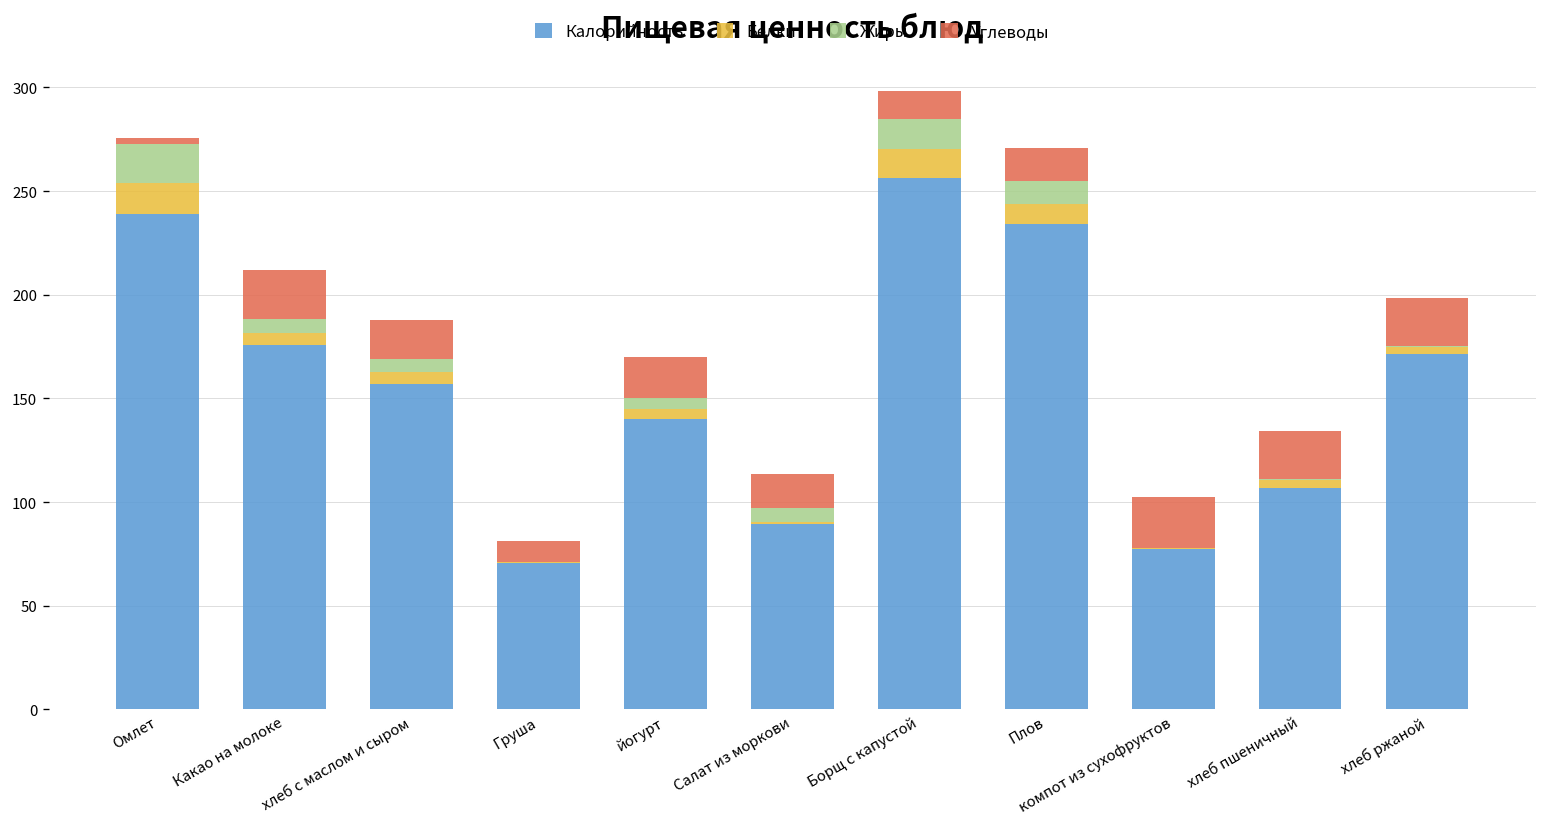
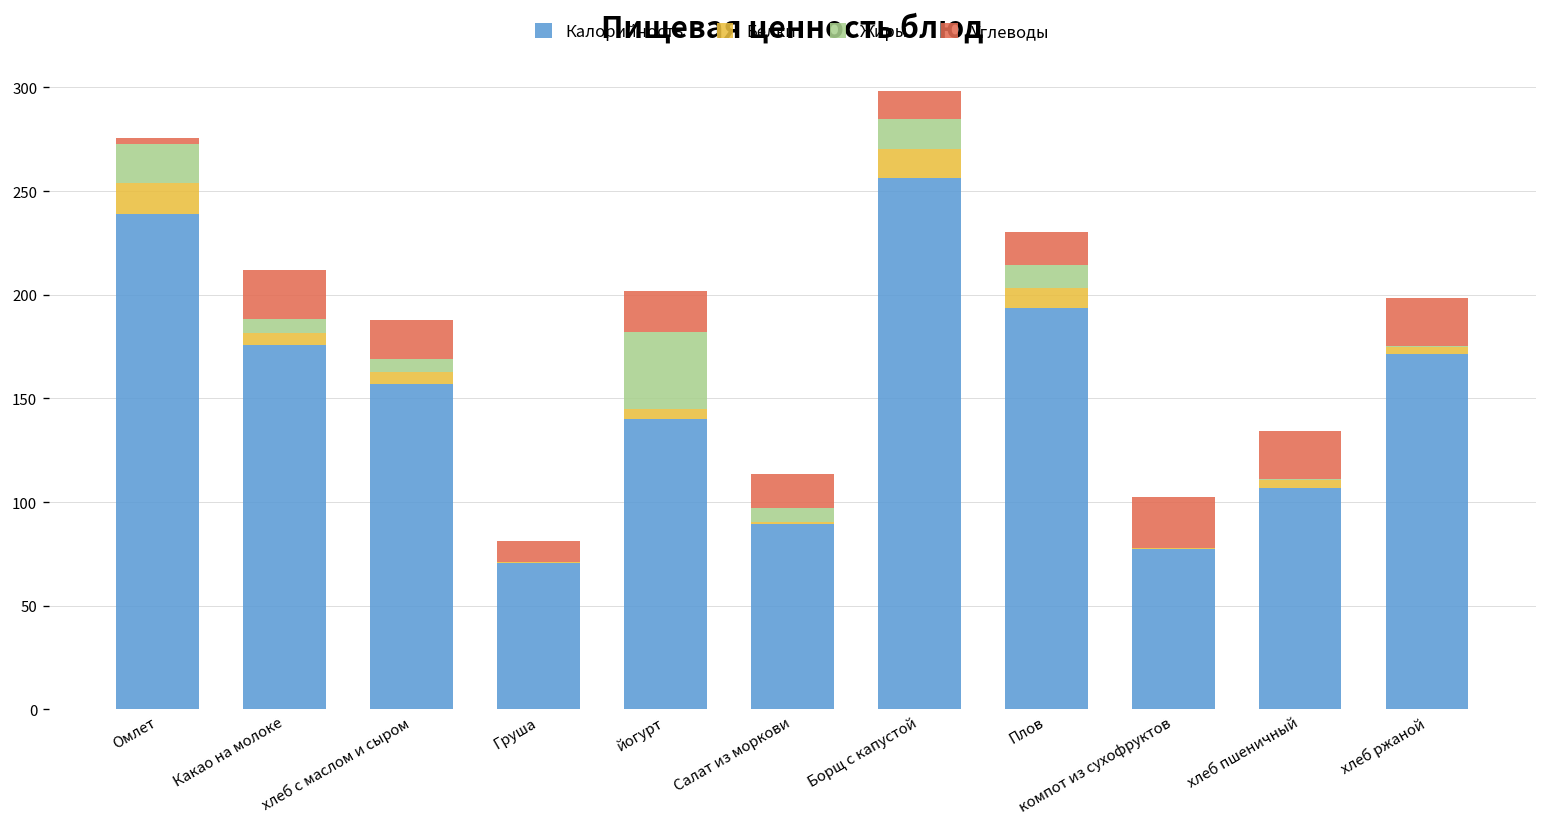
  {
    "Калорийность": {
      "Омлет": 239,
      "Какао на молоке": 176,
      "хлеб с маслом и сыром": 157,
      "Груша": 71,
      "йогурт": 140,
      "Салат из моркови": 89,
      "Борщ с капустой": 256,
-     "Плов": 234,
+     "Плов": 194,
      "компот из сухофруктов": 77,
      "хлеб пшеничный": 107,
      "хлеб ржаной": 171
    },
    "Белки": {
      "Омлет": 15,
      "Какао на молоке": 5,
      "хлеб с маслом и сыром": 6,
      "йогурт": 5,
      "Борщ с капустой": 14,
      "Плов": 10,
      "хлеб пшеничный": 4,
      "хлеб ржаной": 3
    },
    "Жиры": {
      "Омлет": 19,
      "Какао на молоке": 7,
      "хлеб с маслом и сыром": 6,
-     "йогурт": 5,
+     "йогурт": 37,
      "Салат из моркови": 7,
      "Борщ с капустой": 15,
      "Плов": 11,
      "компот из сухофруктов": 0
    },
    "Углеводы": {
      "Омлет": 3,
      "Какао на молоке": 24,
      "хлеб с маслом и сыром": 19,
      "Груша": 10,
      "йогурт": 20,
      "Салат из моркови": 16,
      "Борщ с капустой": 14,
      "Плов": 16,
      "компот из сухофруктов": 25,
      "хлеб пшеничный": 23,
      "хлеб ржаной": 23
    }
  }
